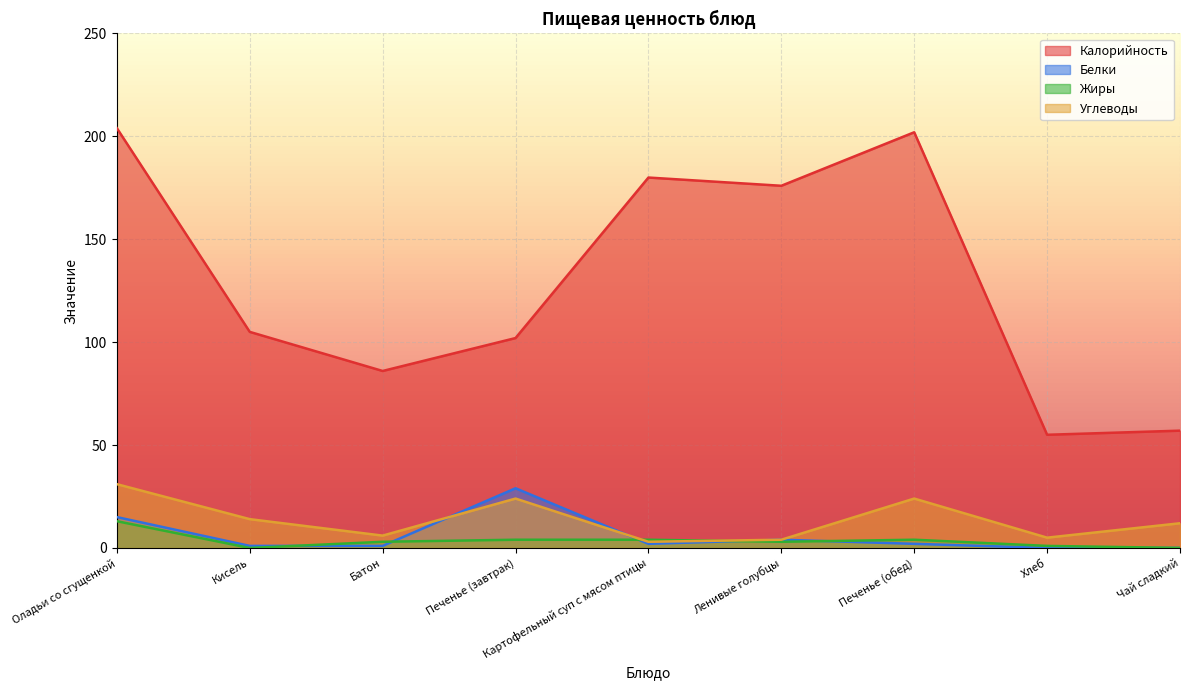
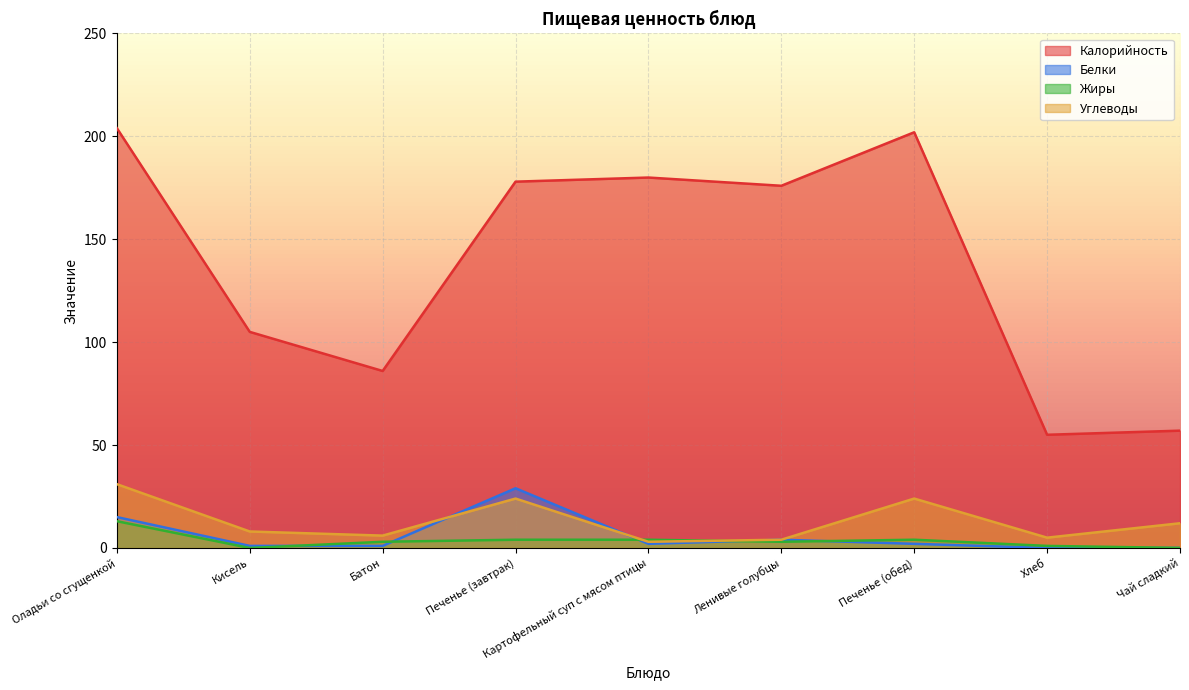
  {
    "Калорийность": {
      "Оладьи со сгущенкой": 204,
      "Кисель": 105,
      "Батон": 86,
-     "Печенье (завтрак)": 102,
+     "Печенье (завтрак)": 178,
      "Картофельный суп с мясом птицы": 180,
      "Ленивые голубцы": 176,
      "Печенье (обед)": 202,
      "Хлеб": 55,
      "Чай сладкий": 57
    },
    "Белки": {
      "Оладьи со сгущенкой": 15,
      "Батон": 1,
      "Печенье (завтрак)": 29,
      "Печенье (обед)": 2
    },
    "Жиры": {
      "Оладьи со сгущенкой": 13,
      "Батон": 3,
      "Печенье (завтрак)": 4,
      "Печенье (обед)": 4
    },
    "Углеводы": {
      "Оладьи со сгущенкой": 31,
-     "Кисель": 14,
+     "Кисель": 8,
      "Батон": 6,
      "Печенье (завтрак)": 24,
      "Печенье (обед)": 24,
      "Хлеб": 5,
      "Чай сладкий": 12
    }
  }
